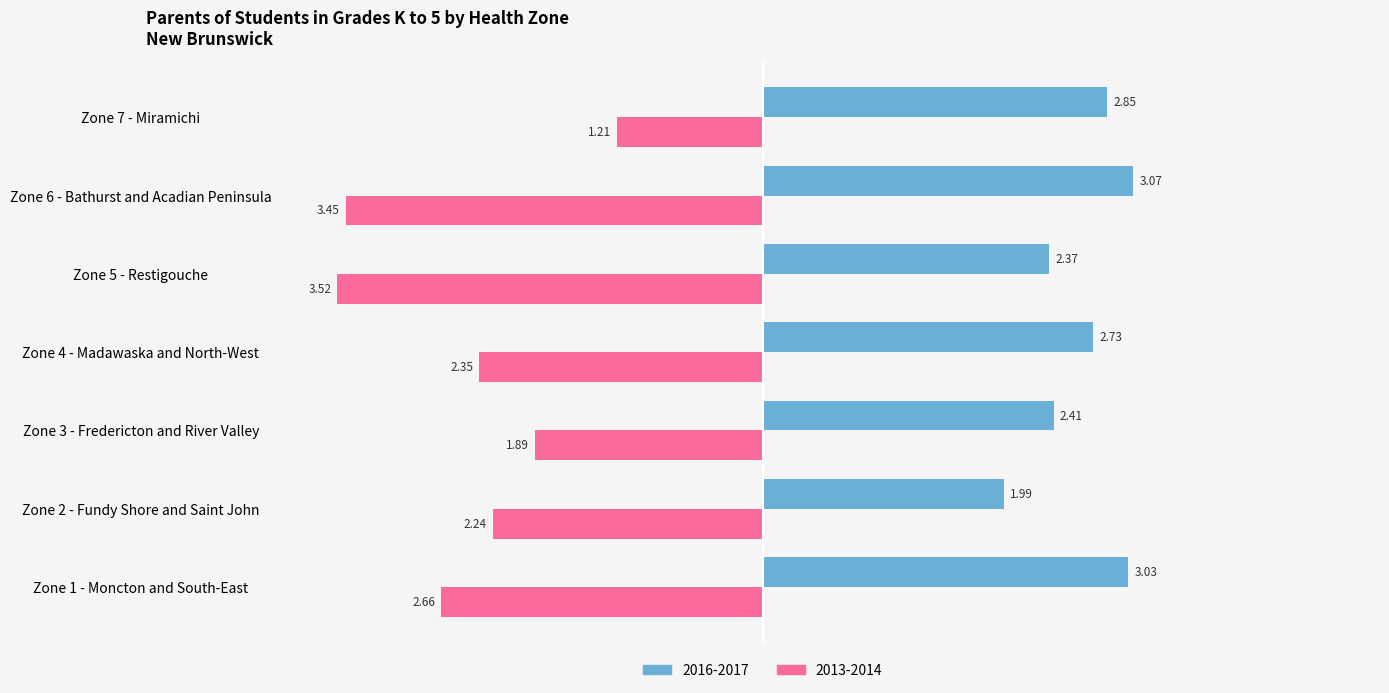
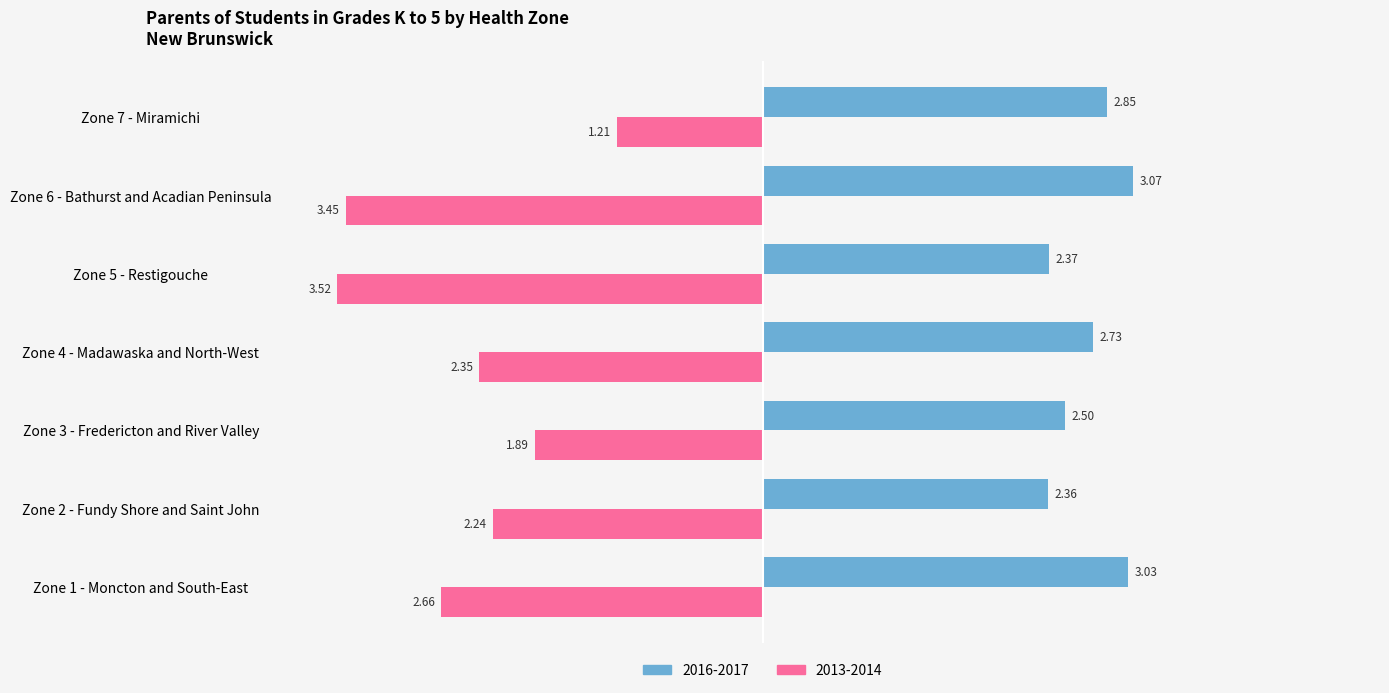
  {
    "2016-2017": {
      "Zone 7 - Miramichi": 2.85,
      "Zone 6 - Bathurst and Acadian Peninsula": 3.07,
      "Zone 5 - Restigouche": 2.37,
      "Zone 4 - Madawaska and North-West": 2.73,
-     "Zone 3 - Fredericton and River Valley": 2.41,
-     "Zone 2 - Fundy Shore and Saint John": 1.99,
+     "Zone 3 - Fredericton and River Valley": 2.50,
+     "Zone 2 - Fundy Shore and Saint John": 2.36,
      "Zone 1 - Moncton and South-East": 3.03
    }
  }
